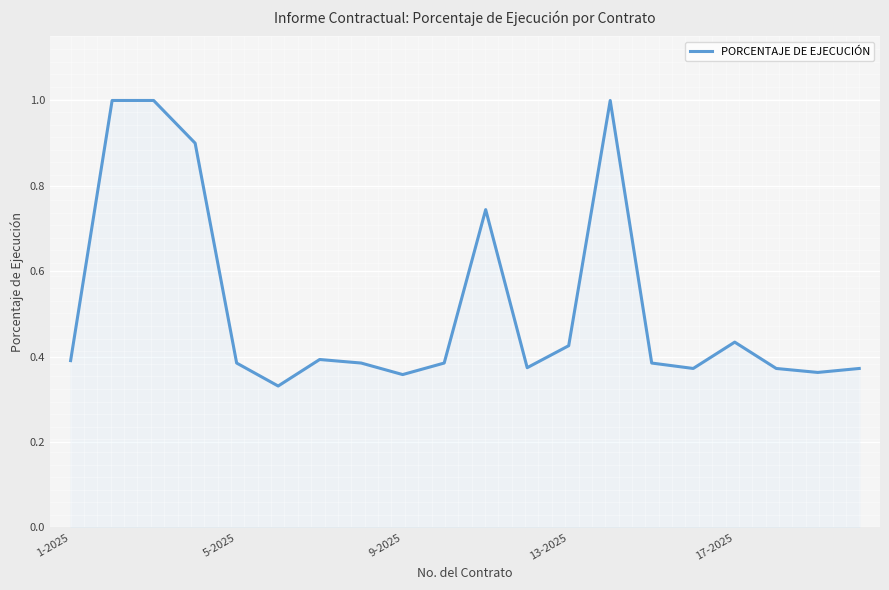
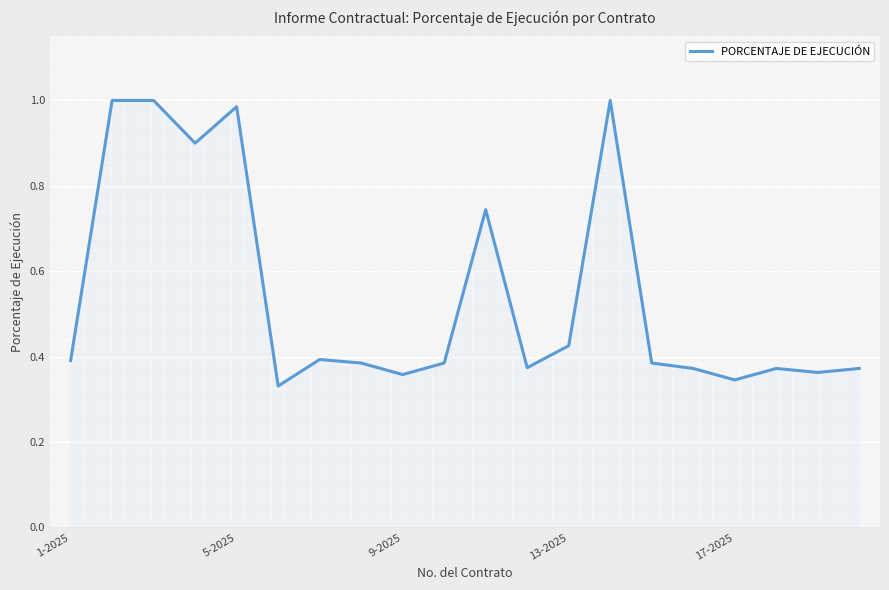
  {
    "1-2025": 0.39,
-   "5-2025": 0.39,
+   "5-2025": 0.99,
    "9-2025": 0.36,
    "13-2025": 0.43,
-   "17-2025": 0.43
+   "17-2025": 0.35
  }
